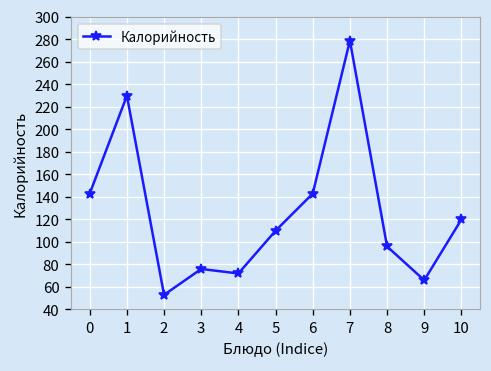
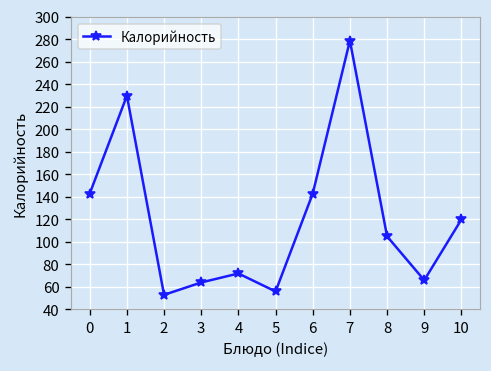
  {
    "0": 140,
    "1": 230,
    "2": 50,
-   "3": 80,
+   "3": 60,
    "4": 70,
-   "5": 110,
+   "5": 60,
    "6": 140,
    "7": 280,
-   "8": 100,
+   "8": 110,
    "9": 70,
    "10": 120
  }
